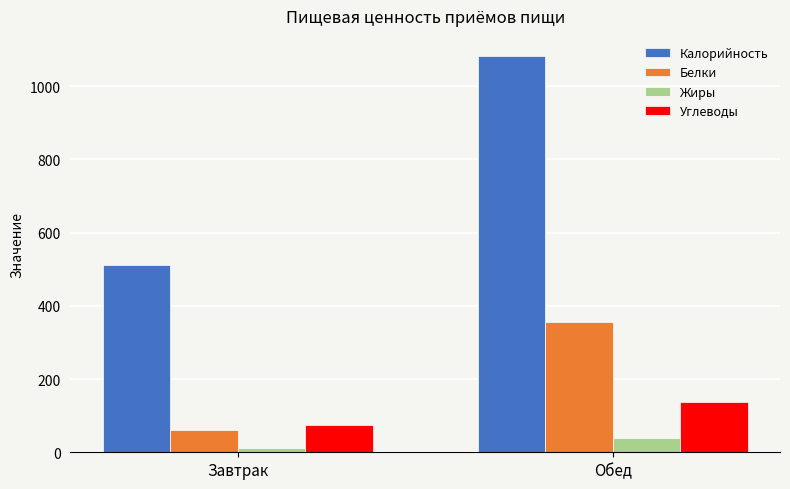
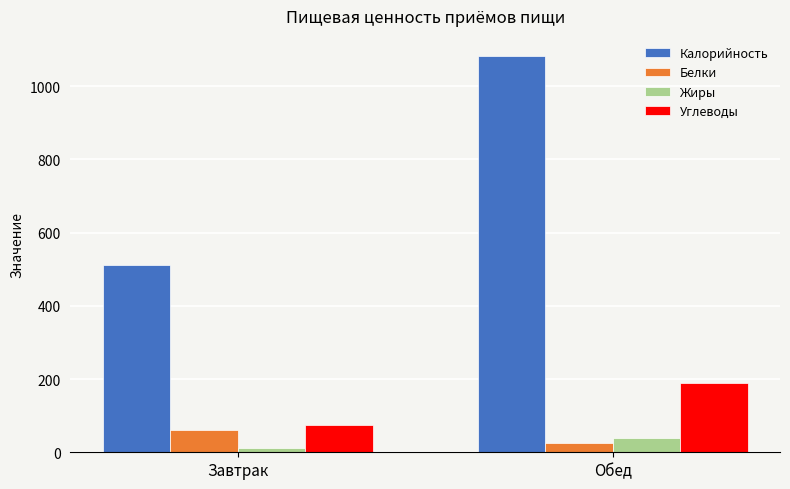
  {
    "Калорийность": {
      "Завтрак": 510,
      "Обед": 1080
    },
    "Белки": {
      "Завтрак": 60,
-     "Обед": 360
+     "Обед": 30
    },
    "Жиры": {
      "Завтрак": 10,
      "Обед": 40
    },
    "Углеводы": {
      "Завтрак": 70,
-     "Обед": 140
+     "Обед": 190
    }
  }
